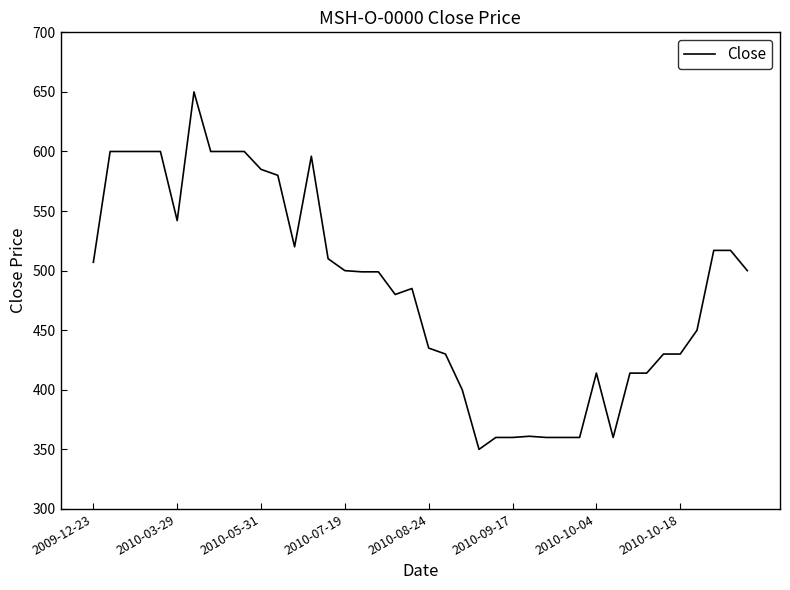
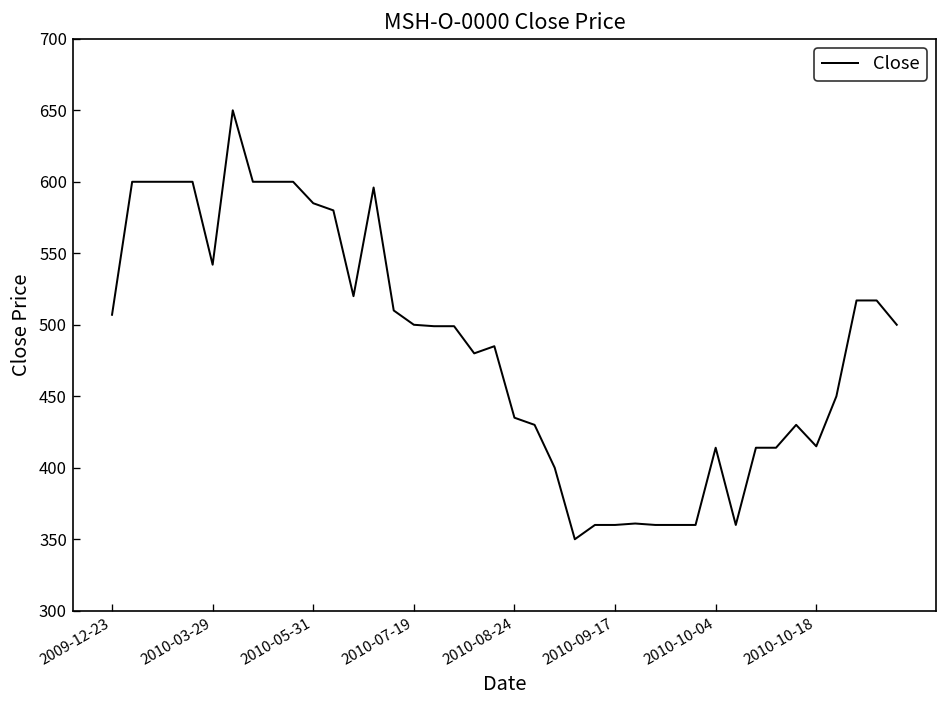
  {
    "2009-12-23": 507,
    "2010-03-29": 542,
    "2010-05-31": 585,
    "2010-07-19": 500,
    "2010-08-24": 435,
    "2010-09-17": 360,
    "2010-10-04": 414,
-   "2010-10-18": 430
+   "2010-10-18": 415
  }
